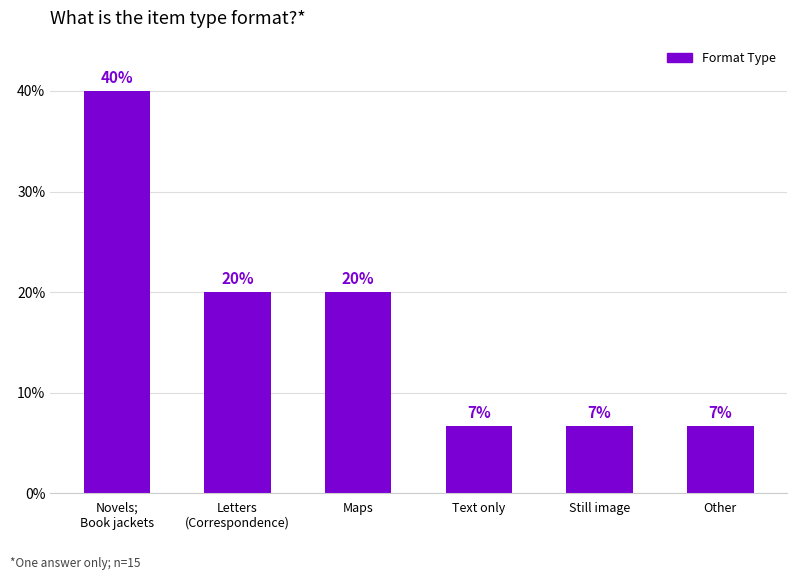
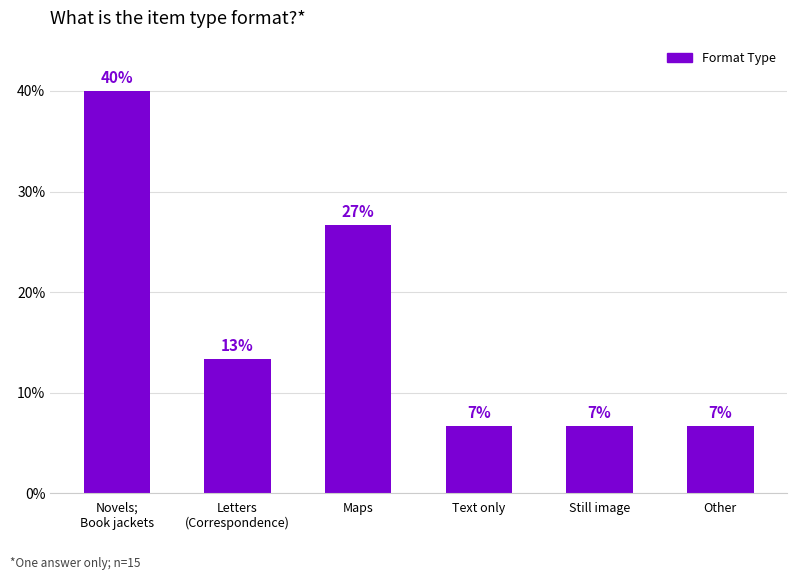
  {
    "Novels; Book jackets": "40%",
-   "Letters (Correspondence)": "20%",
-   "Maps": "20%",
+   "Letters (Correspondence)": "13%",
+   "Maps": "27%",
    "Text only": "7%",
    "Still image": "7%",
    "Other": "7%"
  }
